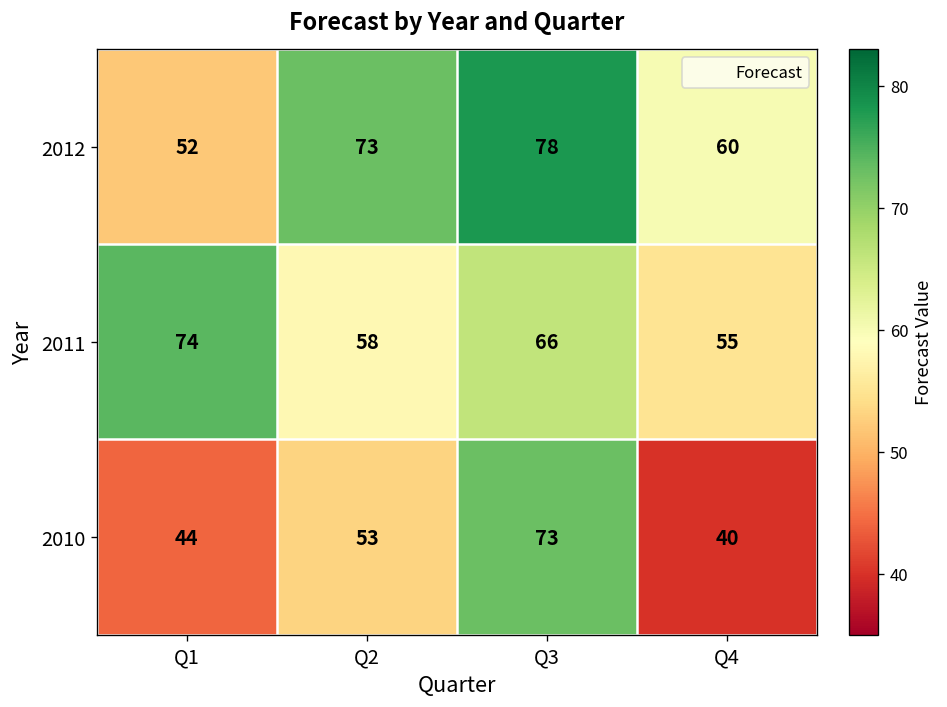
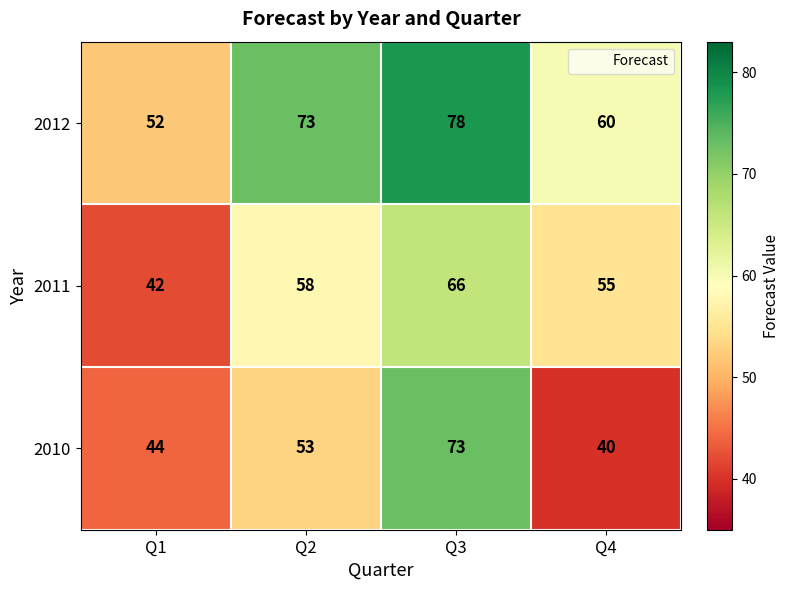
  {
    "2012": {
      "Q1": 52,
      "Q2": 73,
      "Q3": 78,
      "Q4": 60
    },
    "2011": {
-     "Q1": 74,
+     "Q1": 42,
      "Q2": 58,
      "Q3": 66,
      "Q4": 55
    },
    "2010": {
      "Q1": 44,
      "Q2": 53,
      "Q3": 73,
      "Q4": 40
    }
  }
